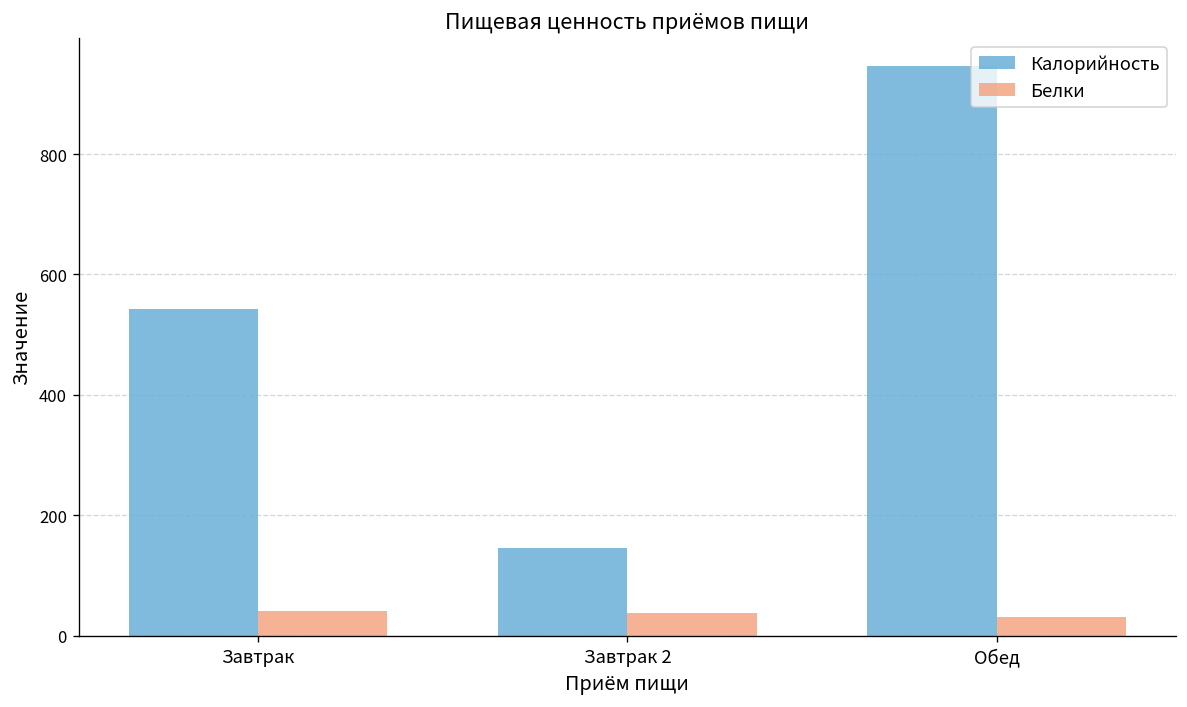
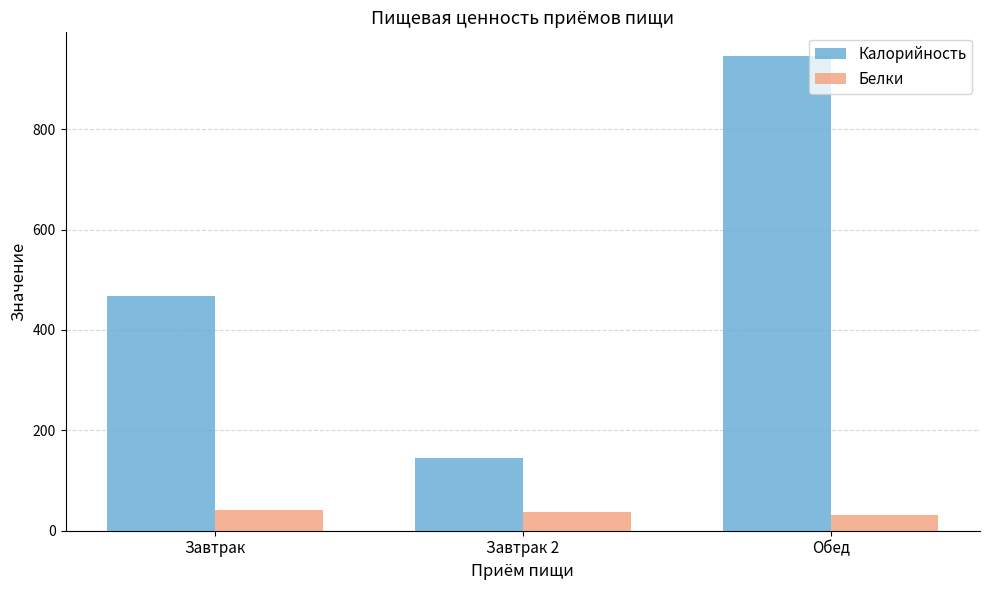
  {
    "Калорийность": {
-     "Завтрак": 540,
+     "Завтрак": 470,
      "Завтрак 2": 150,
      "Обед": 950
    },
    "Белки": {
      "Завтрак": 40,
      "Завтрак 2": 40,
      "Обед": 30
    }
  }
